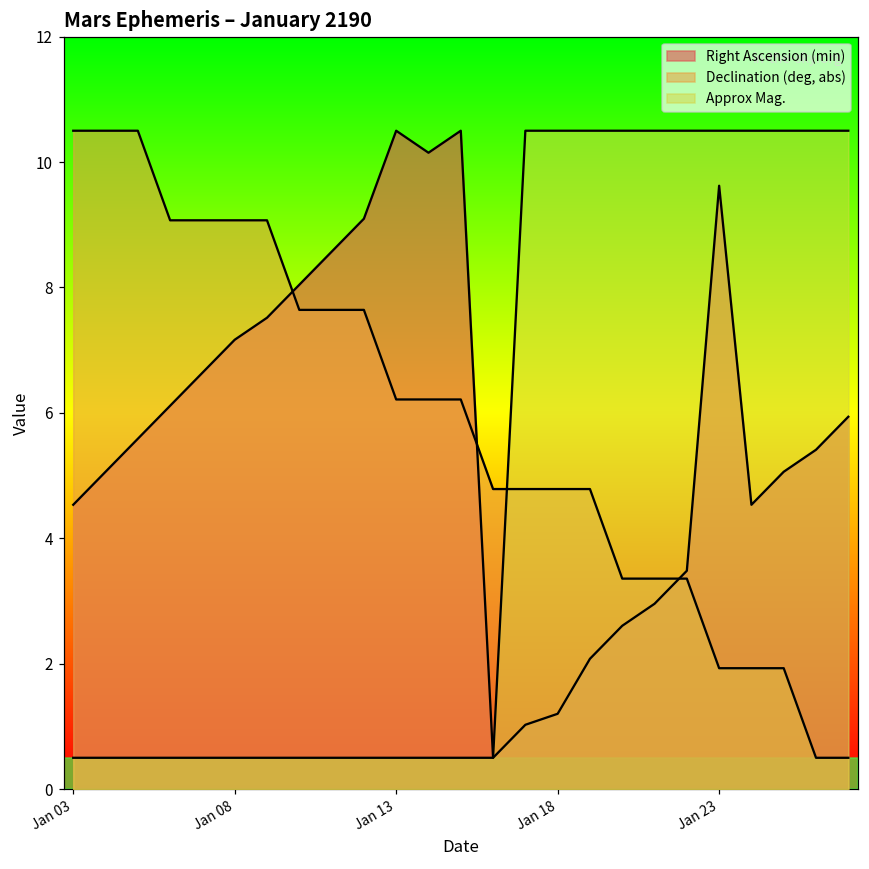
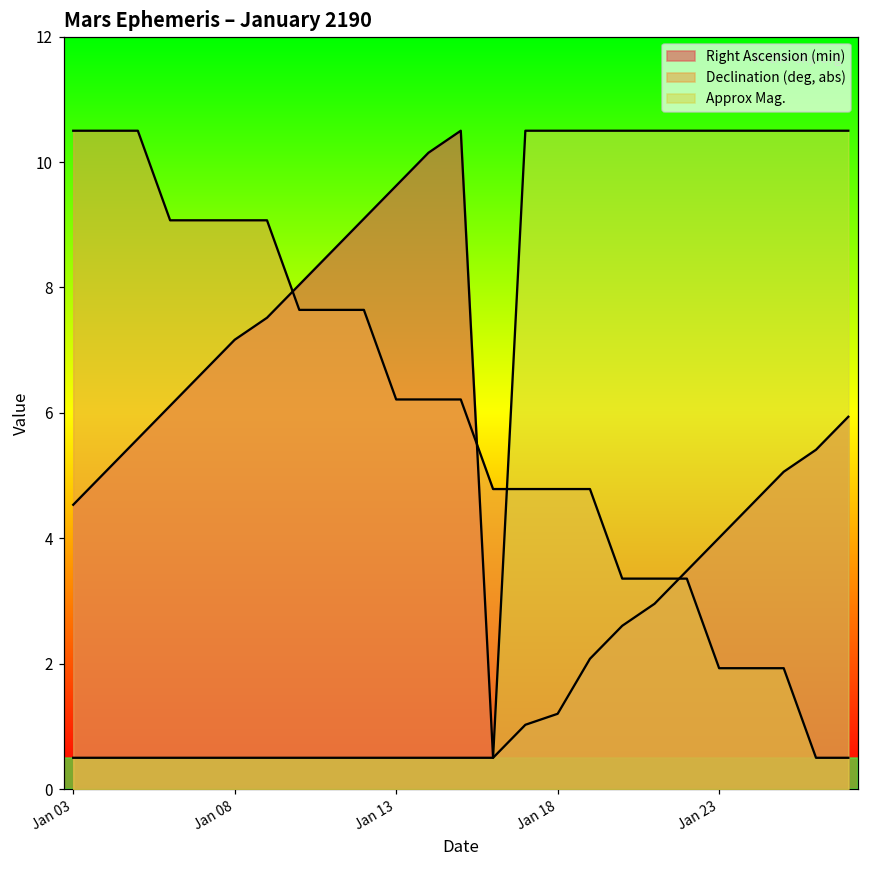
  {
    "Right Ascension (min)": {
      "Jan 03": 4.5,
      "Jan 08": 7.2,
-     "Jan 13": 10.5,
+     "Jan 13": 9.6,
      "Jan 18": 1.2,
-     "Jan 23": 9.6
+     "Jan 23": 4.0
    }
  }
